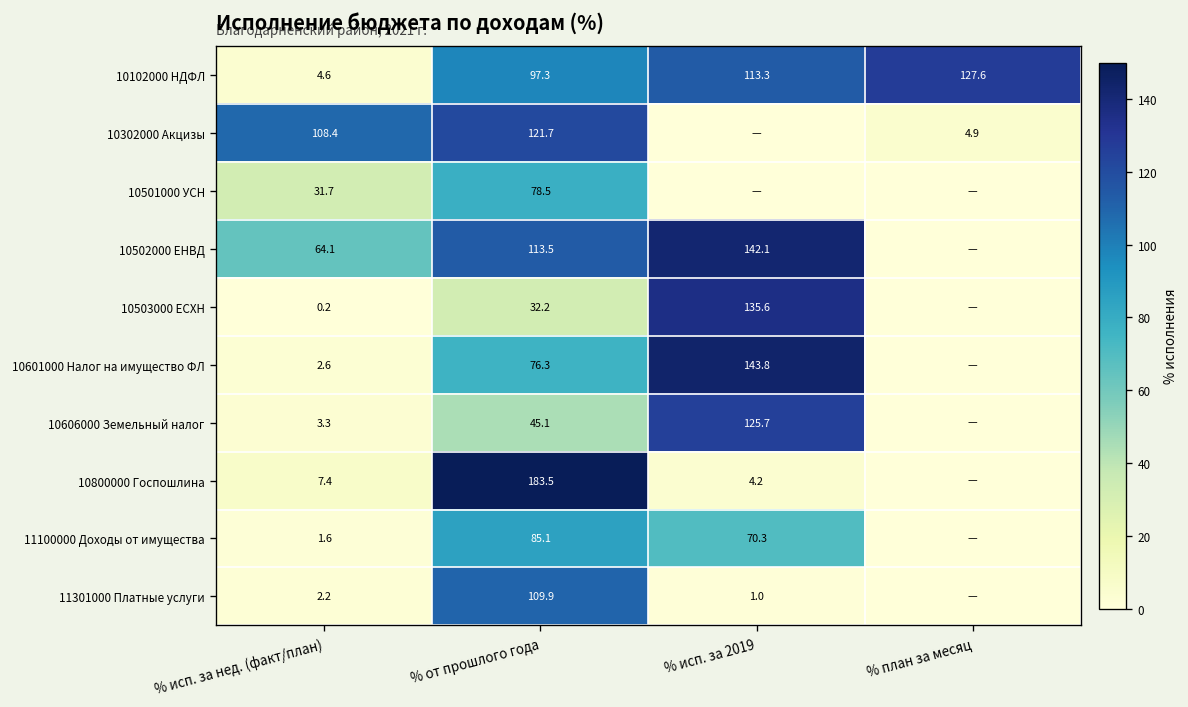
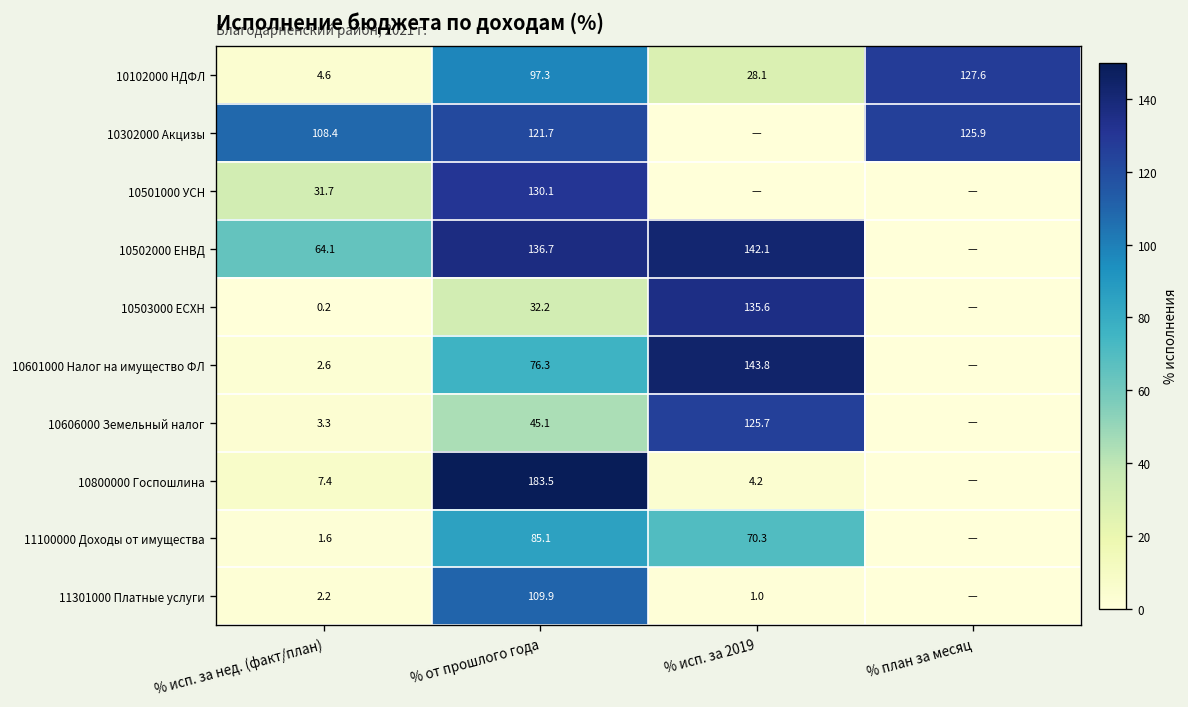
  {
    "10102000 НДФЛ": {
      "% исп. за нед. (факт/план)": 4.6,
      "% от прошлого года": 97.3,
-     "% исп. за 2019": 113.3,
+     "% исп. за 2019": 28.1,
      "% план за месяц": 127.6
    },
    "10302000 Акцизы": {
      "% исп. за нед. (факт/план)": 108.4,
      "% от прошлого года": 121.7,
-     "% план за месяц": 4.9
+     "% план за месяц": 125.9
    },
    "10501000 УСН": {
      "% исп. за нед. (факт/план)": 31.7,
-     "% от прошлого года": 78.5
+     "% от прошлого года": 130.1
    },
    "10502000 ЕНВД": {
      "% исп. за нед. (факт/план)": 64.1,
-     "% от прошлого года": 113.5,
+     "% от прошлого года": 136.7,
      "% исп. за 2019": 142.1
    },
    "10503000 ЕСХН": {
      "% исп. за нед. (факт/план)": 0.2,
      "% от прошлого года": 32.2,
      "% исп. за 2019": 135.6
    },
    "10601000 Налог на имущество ФЛ": {
      "% исп. за нед. (факт/план)": 2.6,
      "% от прошлого года": 76.3,
      "% исп. за 2019": 143.8
    },
    "10606000 Земельный налог": {
      "% исп. за нед. (факт/план)": 3.3,
      "% от прошлого года": 45.1,
      "% исп. за 2019": 125.7
    },
    "10800000 Госпошлина": {
      "% исп. за нед. (факт/план)": 7.4,
      "% от прошлого года": 183.5,
      "% исп. за 2019": 4.2
    },
    "11100000 Доходы от имущества": {
      "% исп. за нед. (факт/план)": 1.6,
      "% от прошлого года": 85.1,
      "% исп. за 2019": 70.3
    },
    "11301000 Платные услуги": {
      "% исп. за нед. (факт/план)": 2.2,
      "% от прошлого года": 109.9,
      "% исп. за 2019": 1.0
    }
  }
